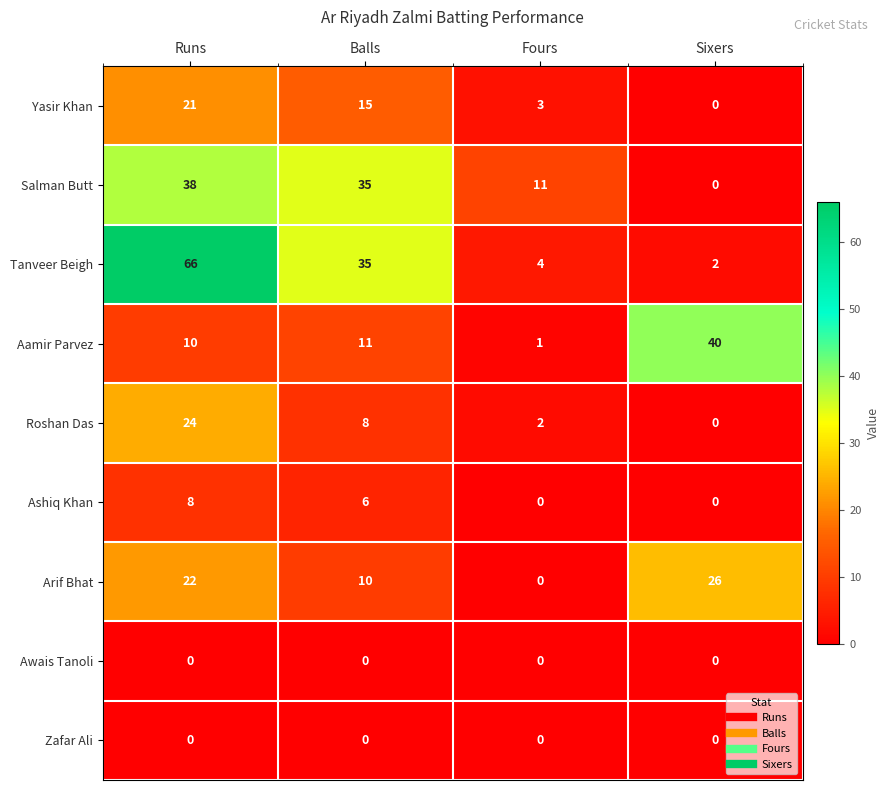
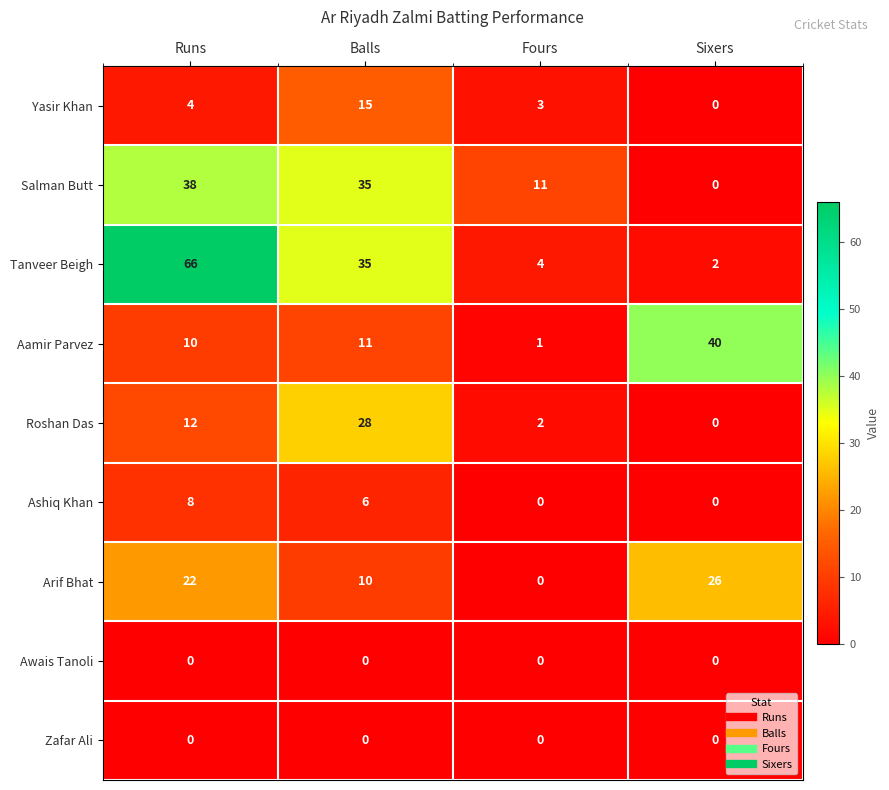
  {
    "Yasir Khan": {
-     "Runs": 21,
+     "Runs": 4,
      "Balls": 15,
      "Fours": 3,
      "Sixers": 0
    },
    "Salman Butt": {
      "Runs": 38,
      "Balls": 35,
      "Fours": 11,
      "Sixers": 0
    },
    "Tanveer Beigh": {
      "Runs": 66,
      "Balls": 35,
      "Fours": 4,
      "Sixers": 2
    },
    "Aamir Parvez": {
      "Runs": 10,
      "Balls": 11,
      "Fours": 1,
      "Sixers": 40
    },
    "Roshan Das": {
-     "Runs": 24,
-     "Balls": 8,
+     "Runs": 12,
+     "Balls": 28,
      "Fours": 2,
      "Sixers": 0
    },
    "Ashiq Khan": {
      "Runs": 8,
      "Balls": 6,
      "Fours": 0,
      "Sixers": 0
    },
    "Arif Bhat": {
      "Runs": 22,
      "Balls": 10,
      "Fours": 0,
      "Sixers": 26
    },
    "Awais Tanoli": {
      "Runs": 0,
      "Balls": 0,
      "Fours": 0,
      "Sixers": 0
    },
    "Zafar Ali": {
      "Runs": 0,
      "Balls": 0,
      "Fours": 0,
      "Sixers": 0
    }
  }
